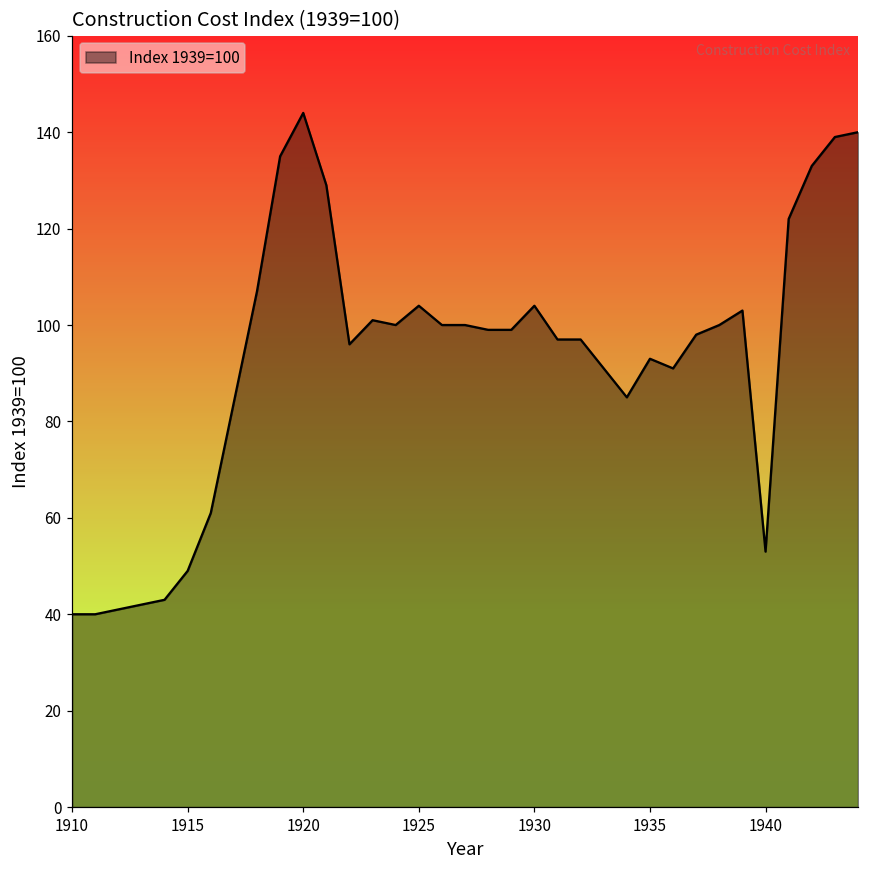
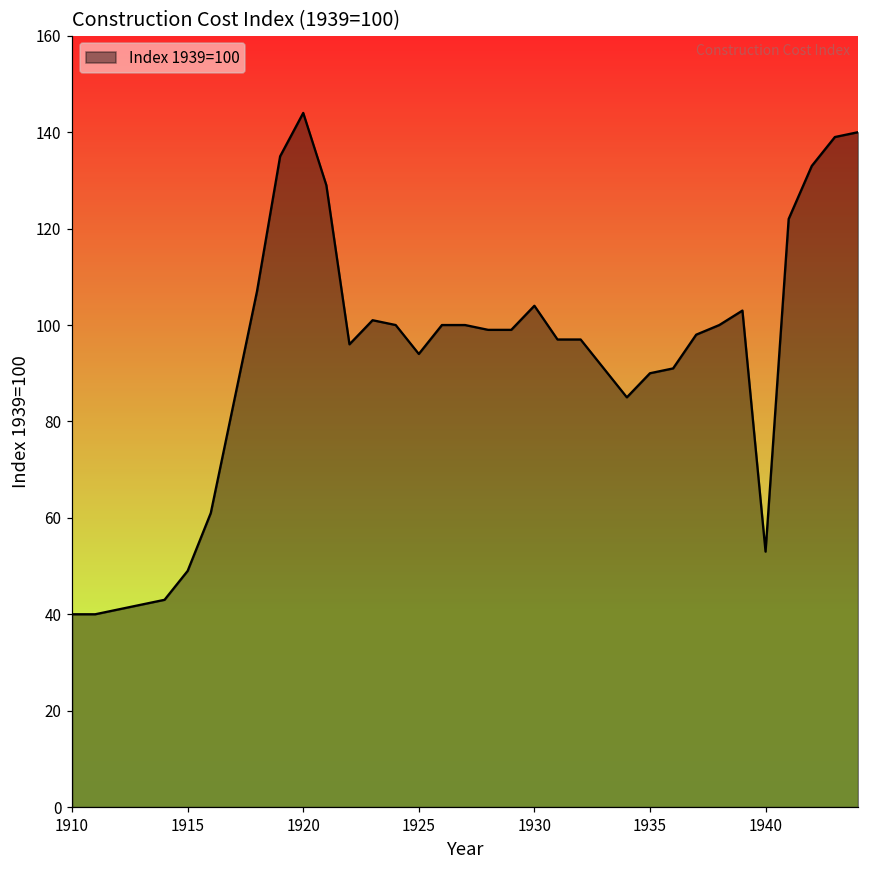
  {
    "1910": 40,
    "1915": 49,
    "1920": 144,
-   "1925": 104,
+   "1925": 94,
    "1930": 104,
-   "1935": 93,
+   "1935": 90,
    "1940": 53
  }
